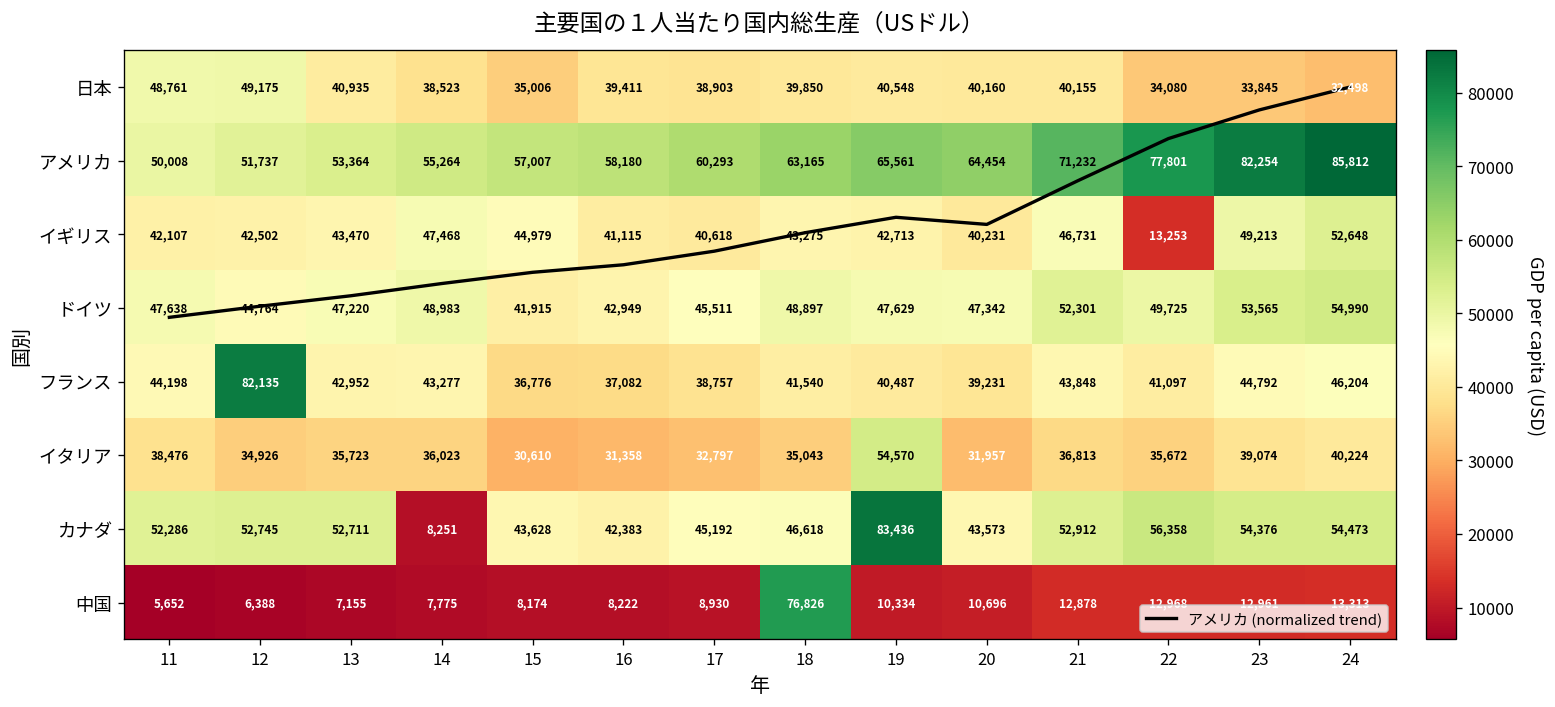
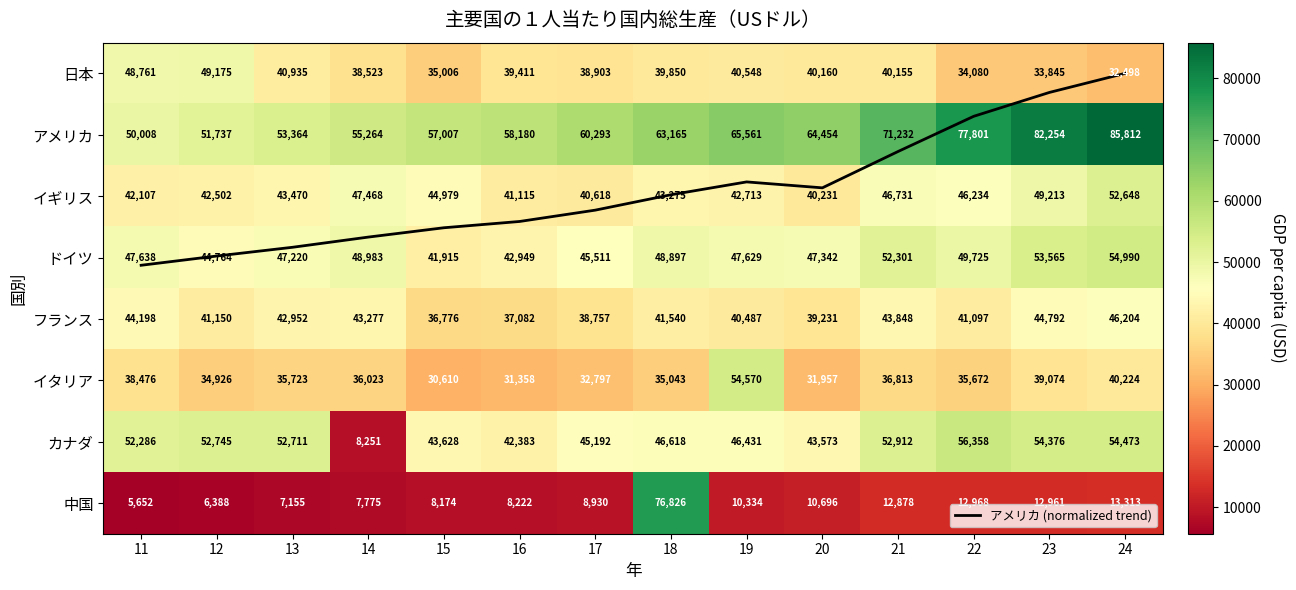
  {
    "日本": {
      "11": "48,761",
      "12": "49,175",
      "13": "40,935",
      "14": "38,523",
      "15": "35,006",
      "16": "39,411",
      "17": "38,903",
      "18": "39,850",
      "19": "40,548",
      "20": "40,160",
      "21": "40,155",
      "22": "34,080",
      "23": "33,845"
    },
    "アメリカ": {
      "11": "50,008",
      "12": "51,737",
      "13": "53,364",
      "14": "55,264",
      "15": "57,007",
      "16": "58,180",
      "17": "60,293",
      "18": "63,165",
      "19": "65,561",
      "20": "64,454",
      "21": "71,232",
      "22": "77,801",
      "23": "82,254",
      "24": "85,812"
    },
    "イギリス": {
      "11": "42,107",
      "12": "42,502",
      "13": "43,470",
      "14": "47,468",
      "15": "44,979",
      "16": "41,115",
      "17": "40,618",
      "19": "42,713",
      "20": "40,231",
      "21": "46,731",
-     "22": "13,253",
+     "22": "46,234",
      "23": "49,213",
      "24": "52,648"
    },
    "ドイツ": {
      "11": "47,638",
      "13": "47,220",
      "14": "48,983",
      "15": "41,915",
      "16": "42,949",
      "17": "45,511",
      "18": "48,897",
      "19": "47,629",
      "20": "47,342",
      "21": "52,301",
      "22": "49,725",
      "23": "53,565",
      "24": "54,990"
    },
    "フランス": {
      "11": "44,198",
-     "12": "82,135",
+     "12": "41,150",
      "13": "42,952",
      "14": "43,277",
      "15": "36,776",
      "16": "37,082",
      "17": "38,757",
      "18": "41,540",
      "19": "40,487",
      "20": "39,231",
      "21": "43,848",
      "22": "41,097",
      "23": "44,792",
      "24": "46,204"
    },
    "イタリア": {
      "11": "38,476",
      "12": "34,926",
      "13": "35,723",
      "14": "36,023",
      "15": "30,610",
      "16": "31,358",
      "17": "32,797",
      "18": "35,043",
      "19": "54,570",
      "20": "31,957",
      "21": "36,813",
      "22": "35,672",
      "23": "39,074",
      "24": "40,224"
    },
    "カナダ": {
      "11": "52,286",
      "12": "52,745",
      "13": "52,711",
      "14": "8,251",
      "15": "43,628",
      "16": "42,383",
      "17": "45,192",
      "18": "46,618",
-     "19": "83,436",
+     "19": "46,431",
      "20": "43,573",
      "21": "52,912",
      "22": "56,358",
      "23": "54,376",
      "24": "54,473"
    },
    "中国": {
      "11": "5,652",
      "12": "6,388",
      "13": "7,155",
      "14": "7,775",
      "15": "8,174",
      "16": "8,222",
      "17": "8,930",
      "18": "76,826",
      "19": "10,334",
      "20": "10,696",
      "21": "12,878"
    }
  }
